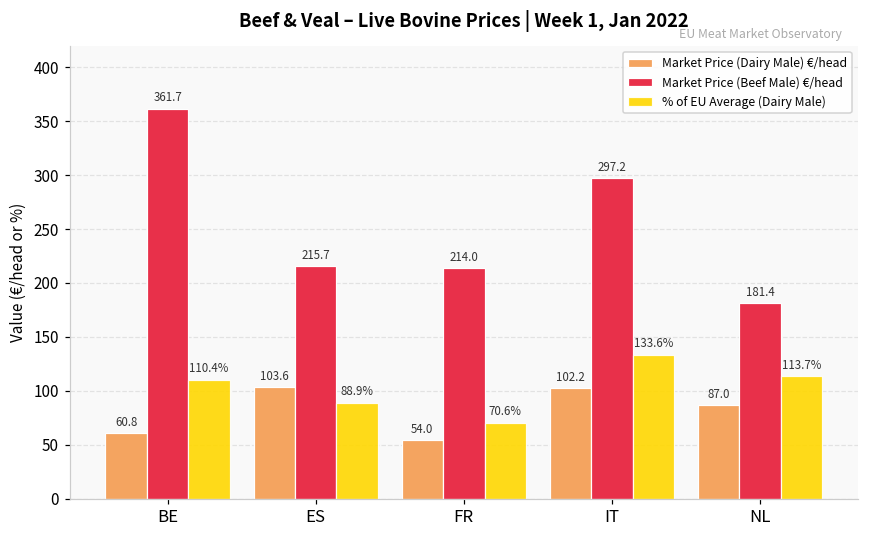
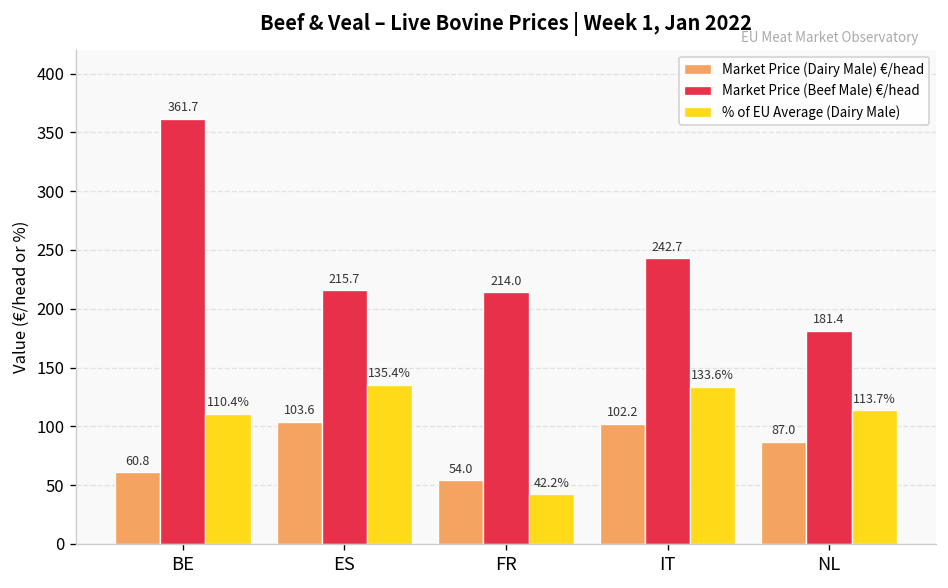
  {
    "Market Price (Dairy Male) €/head": {
      "BE": "60.8",
      "ES": "103.6",
      "FR": "54.0",
      "IT": "102.2",
      "NL": "87.0"
    },
    "Market Price (Beef Male) €/head": {
      "BE": "361.7",
      "ES": "215.7",
      "FR": "214.0",
-     "IT": "297.2",
+     "IT": "242.7",
      "NL": "181.4"
    },
    "% of EU Average (Dairy Male)": {
      "BE": "110.4%",
-     "ES": "88.9%",
-     "FR": "70.6%",
+     "ES": "135.4%",
+     "FR": "42.2%",
      "IT": "133.6%",
      "NL": "113.7%"
    }
  }
